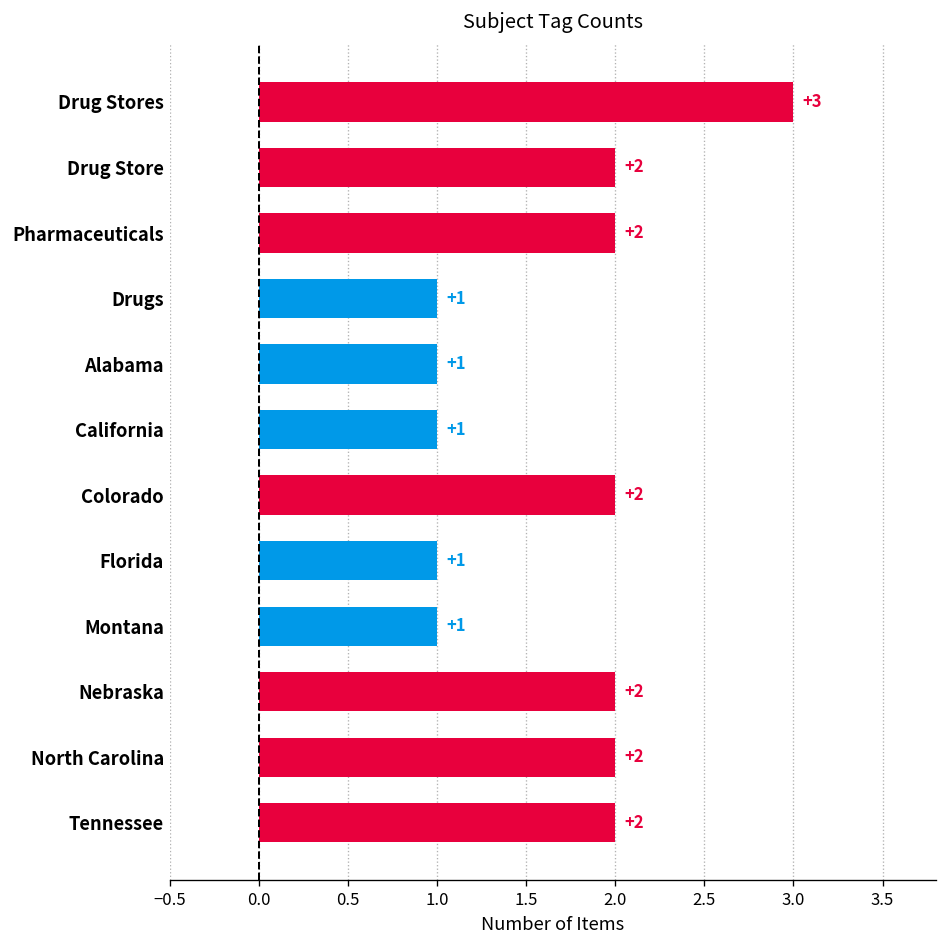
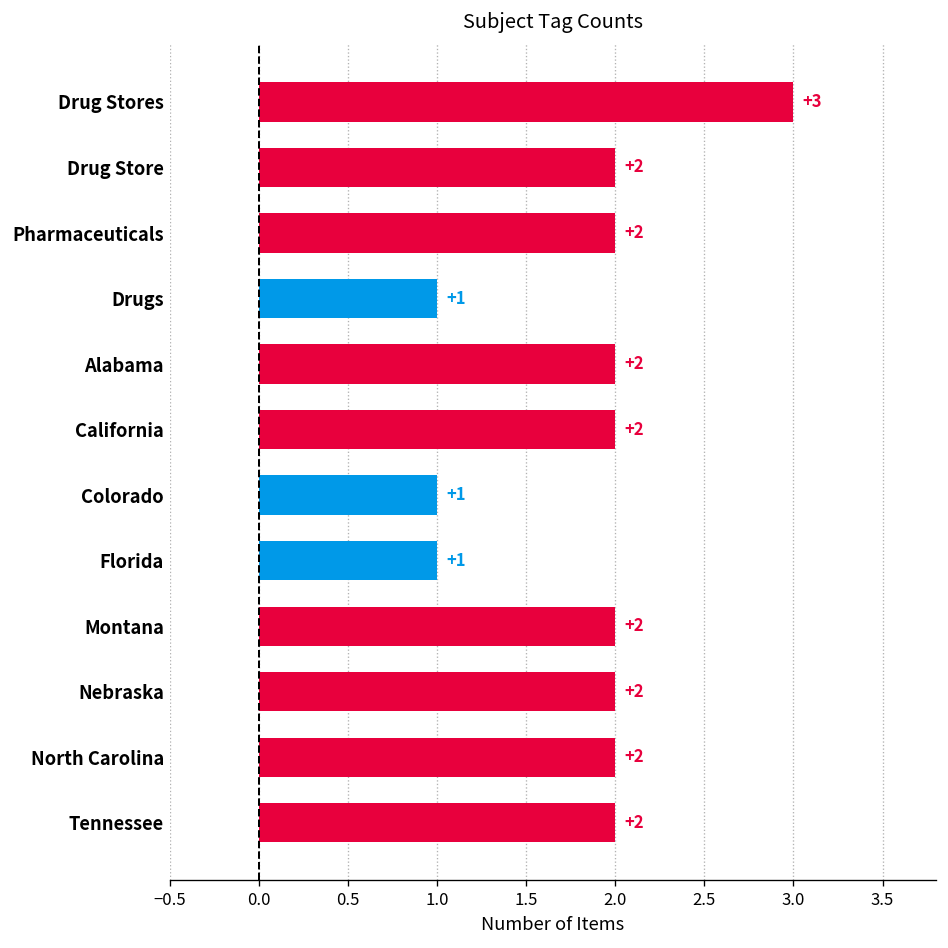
  {
    "Drug Stores": "+3",
    "Drug Store": "+2",
    "Pharmaceuticals": "+2",
    "Drugs": "+1",
-   "Alabama": "+1",
-   "California": "+1",
-   "Colorado": "+2",
+   "Alabama": "+2",
+   "California": "+2",
+   "Colorado": "+1",
    "Florida": "+1",
-   "Montana": "+1",
+   "Montana": "+2",
    "Nebraska": "+2",
    "North Carolina": "+2",
    "Tennessee": "+2"
  }
